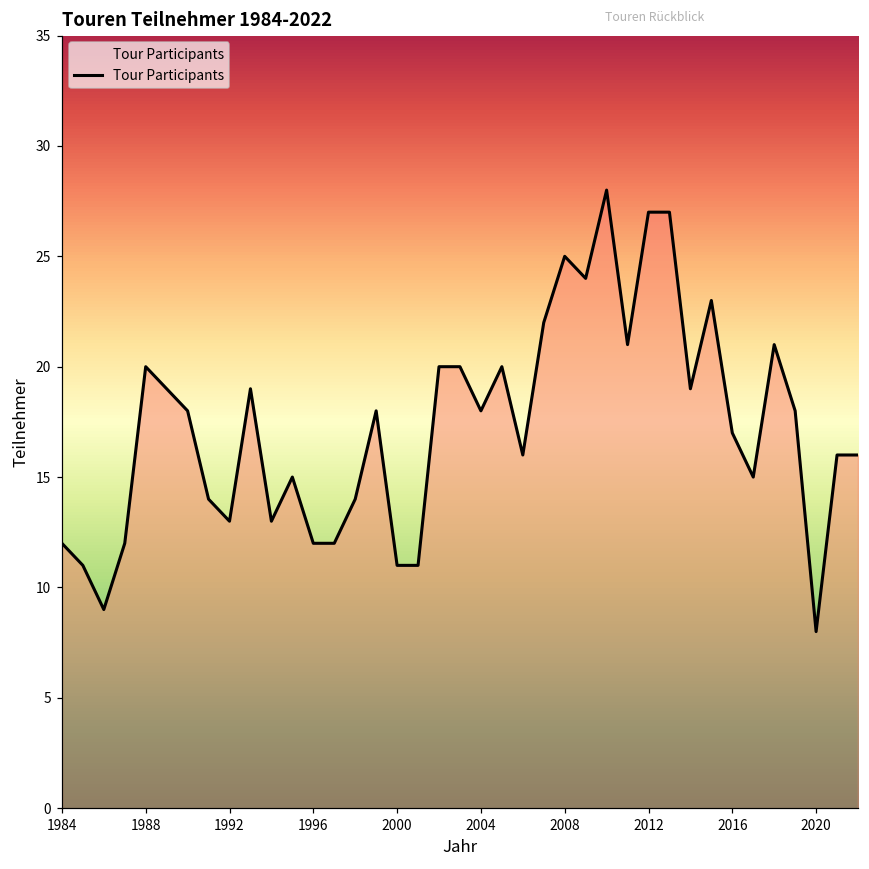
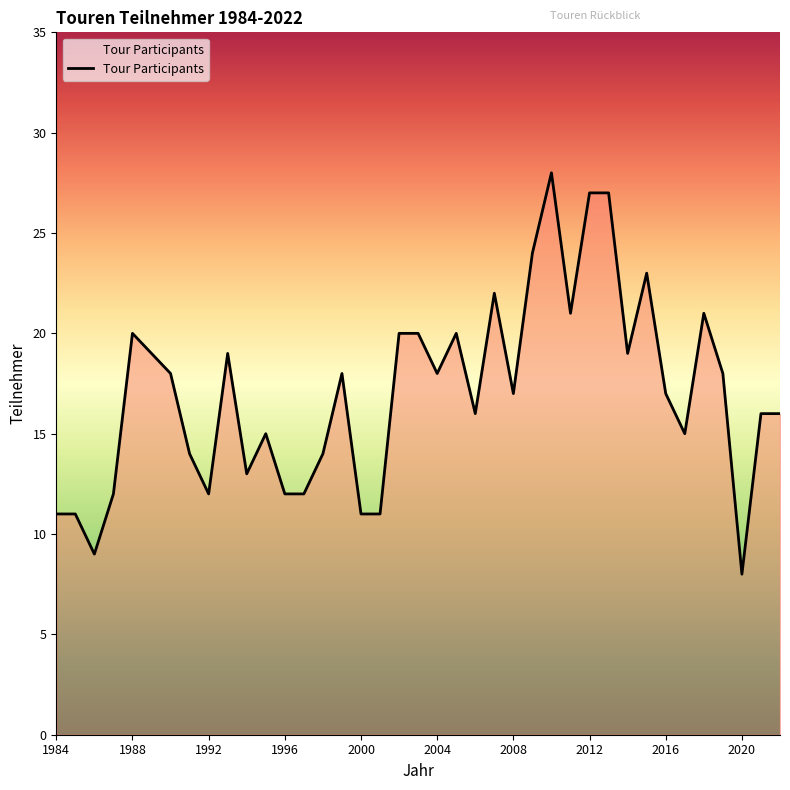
  {
-   "1984": 12,
+   "1984": 11,
    "1988": 20,
-   "1992": 13,
+   "1992": 12,
    "1996": 12,
    "2000": 11,
    "2004": 18,
-   "2008": 25,
+   "2008": 17,
    "2012": 27,
    "2016": 17,
    "2020": 8
  }
